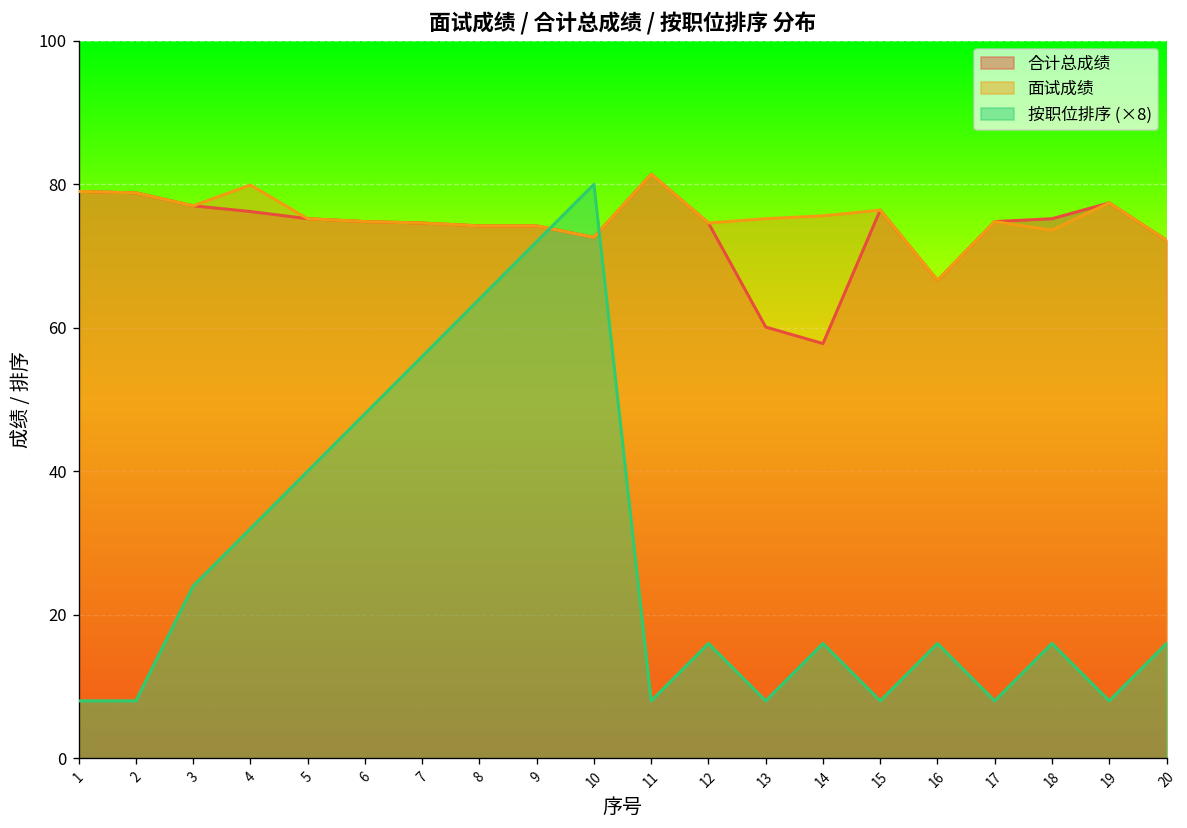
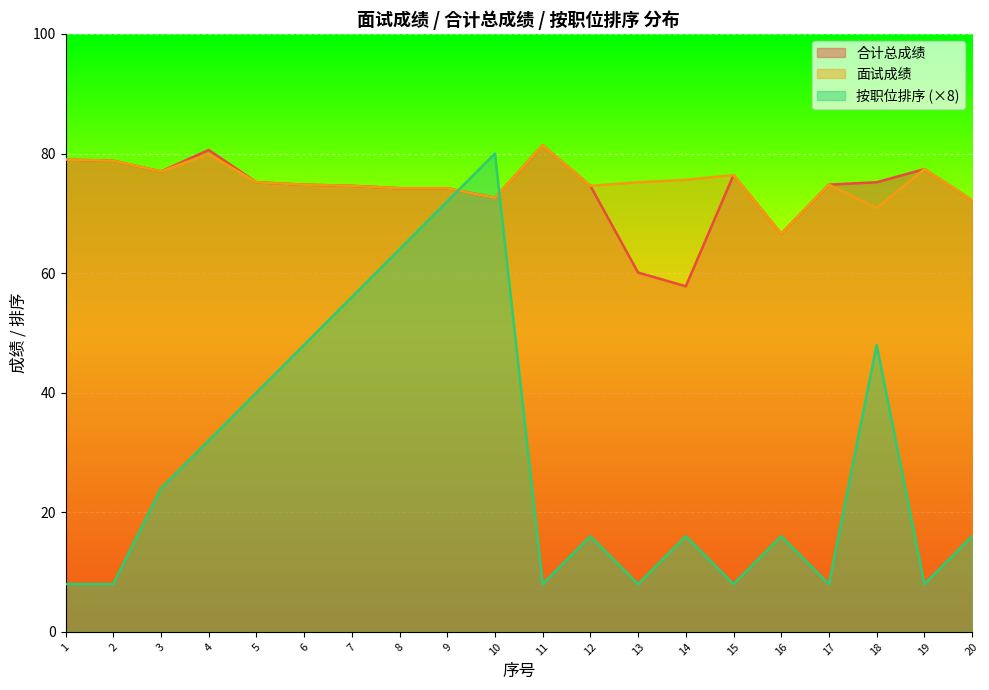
  {
    "合计总成绩": {
-     "4": 76,
+     "4": 81,
      "13": 60,
      "14": 58,
      "18": 75
    },
    "面试成绩": {
      "4": 80,
      "13": 75,
      "14": 76,
-     "18": 74
+     "18": 71
    },
    "按职位排序 (×8)": {
      "1": 8,
      "2": 8,
      "3": 24,
      "4": 32,
      "5": 40,
      "6": 48,
      "7": 56,
      "8": 64,
      "9": 72,
      "10": 80,
      "11": 8,
      "12": 16,
      "13": 8,
      "14": 16,
      "15": 8,
      "16": 16,
      "17": 8,
-     "18": 16,
+     "18": 48,
      "19": 8,
      "20": 16
    }
  }
